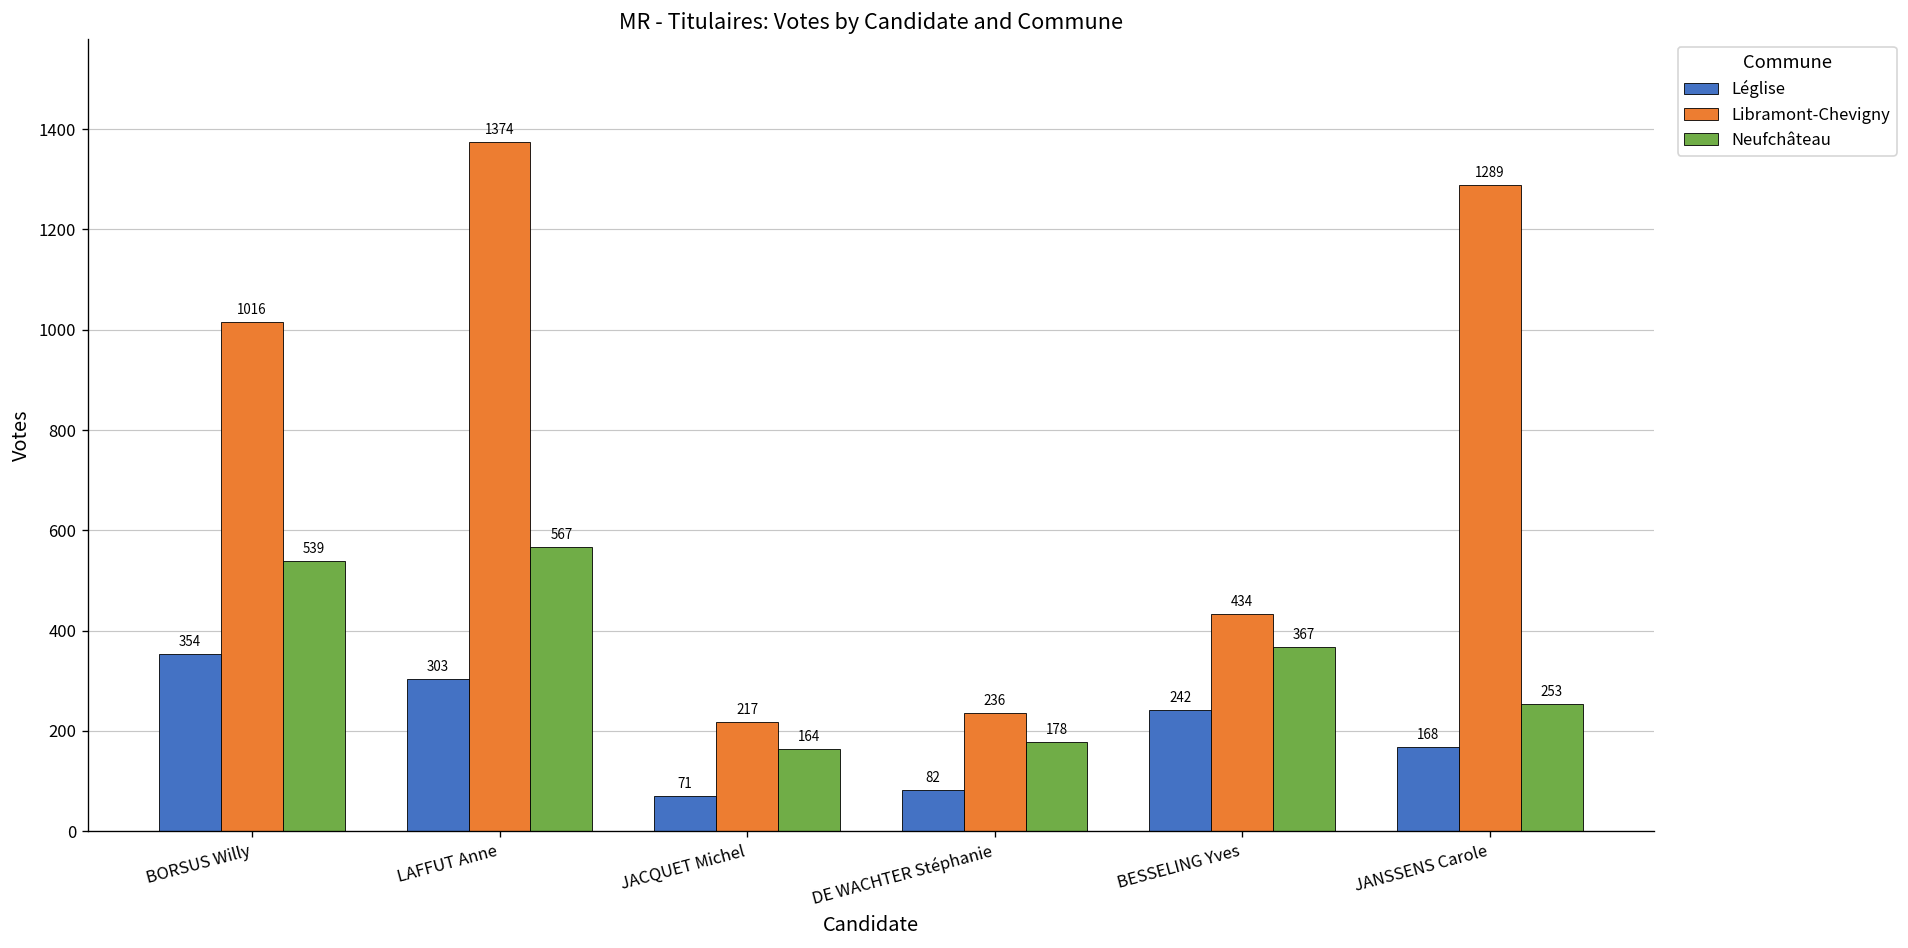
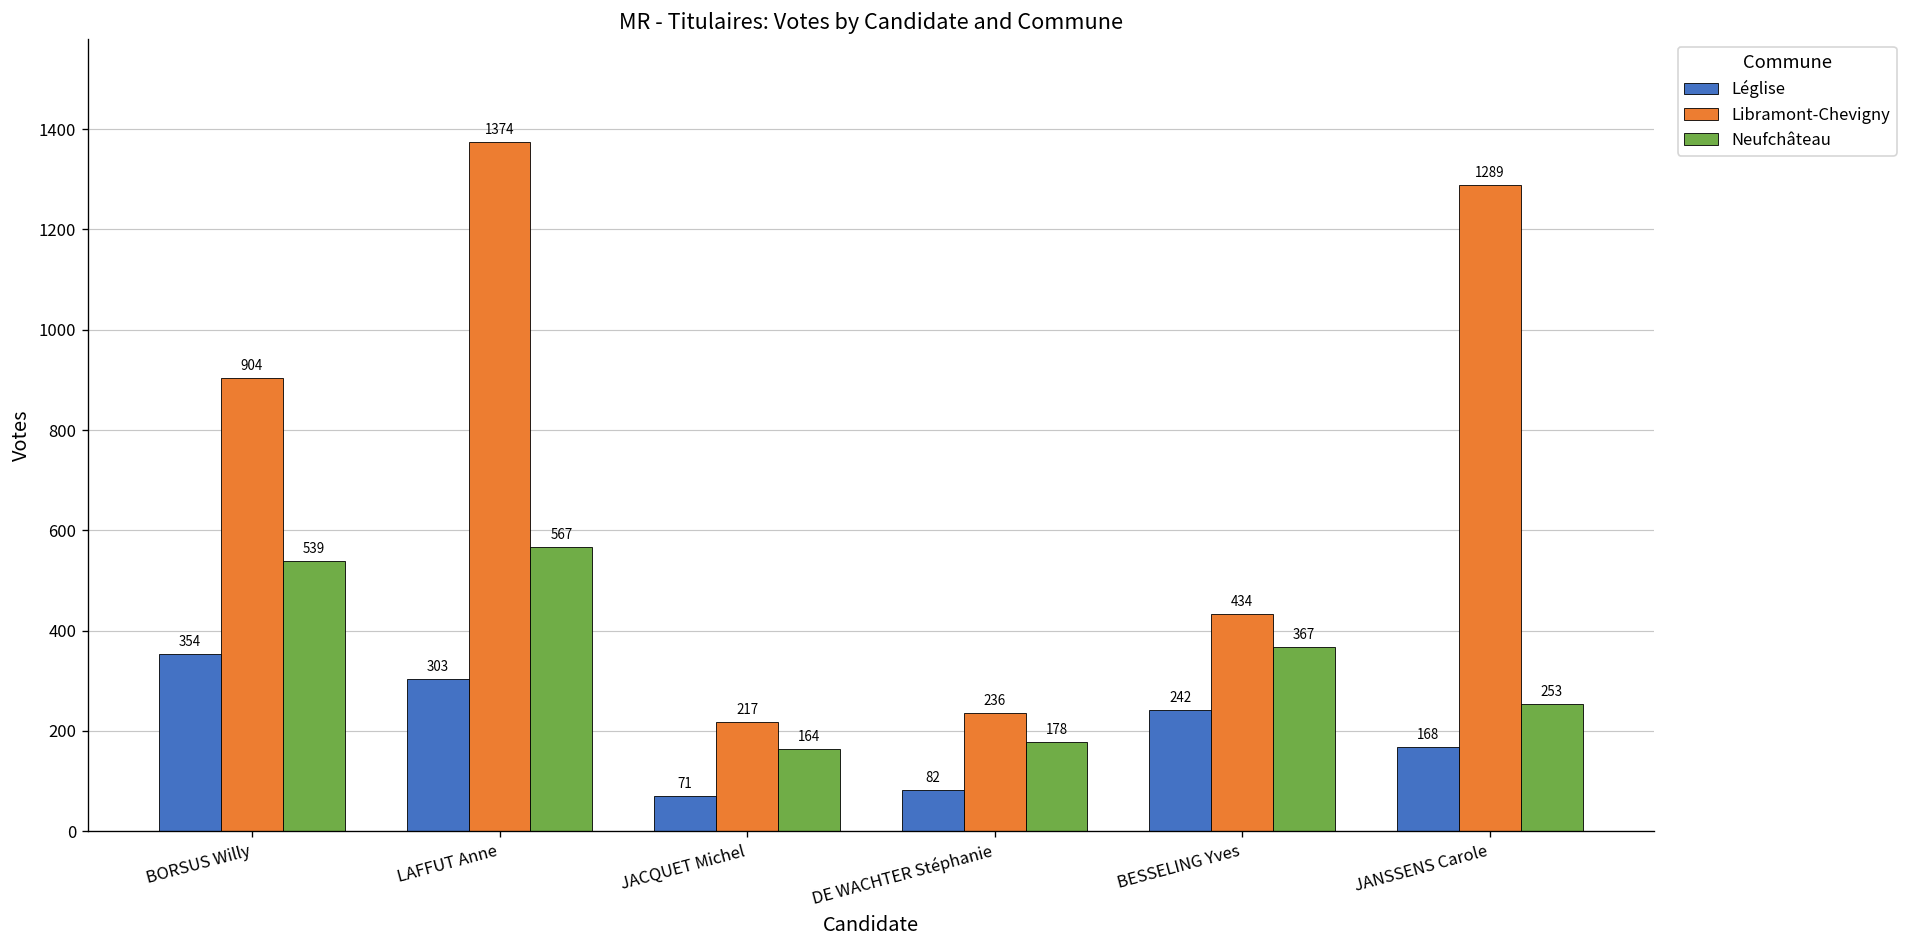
  {
    "Léglise": {
      "BORSUS Willy": 354,
      "LAFFUT Anne": 303,
      "JACQUET Michel": 71,
      "DE WACHTER Stéphanie": 82,
      "BESSELING Yves": 242,
      "JANSSENS Carole": 168
    },
    "Libramont-Chevigny": {
-     "BORSUS Willy": 1016,
+     "BORSUS Willy": 904,
      "LAFFUT Anne": 1374,
      "JACQUET Michel": 217,
      "DE WACHTER Stéphanie": 236,
      "BESSELING Yves": 434,
      "JANSSENS Carole": 1289
    },
    "Neufchâteau": {
      "BORSUS Willy": 539,
      "LAFFUT Anne": 567,
      "JACQUET Michel": 164,
      "DE WACHTER Stéphanie": 178,
      "BESSELING Yves": 367,
      "JANSSENS Carole": 253
    }
  }
